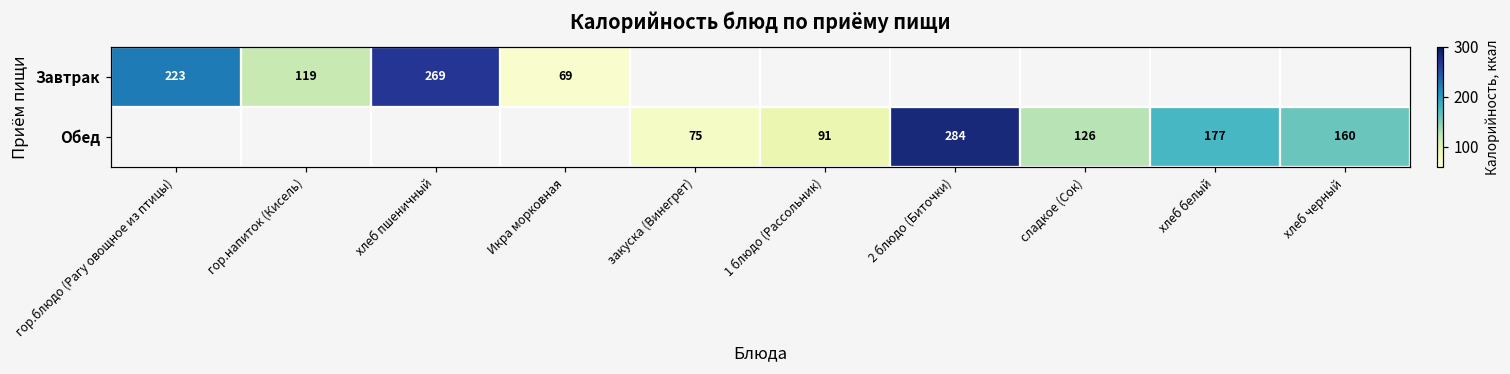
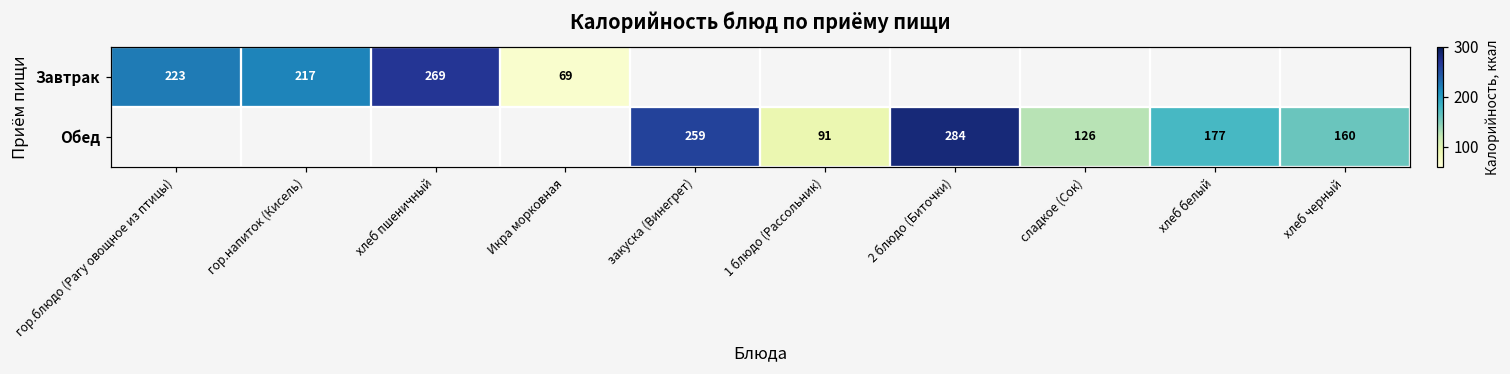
  {
    "Завтрак": {
      "гор.блюдо (Рагу овощное из птицы)": 223,
-     "гор.напиток (Кисель)": 119,
+     "гор.напиток (Кисель)": 217,
      "хлеб пшеничный": 269,
      "Икра морковная": 69
    },
    "Обед": {
-     "закуска (Винегрет)": 75,
+     "закуска (Винегрет)": 259,
      "1 блюдо (Рассольник)": 91,
      "2 блюдо (Биточки)": 284,
      "сладкое (Сок)": 126,
      "хлеб белый": 177,
      "хлеб черный": 160
    }
  }
